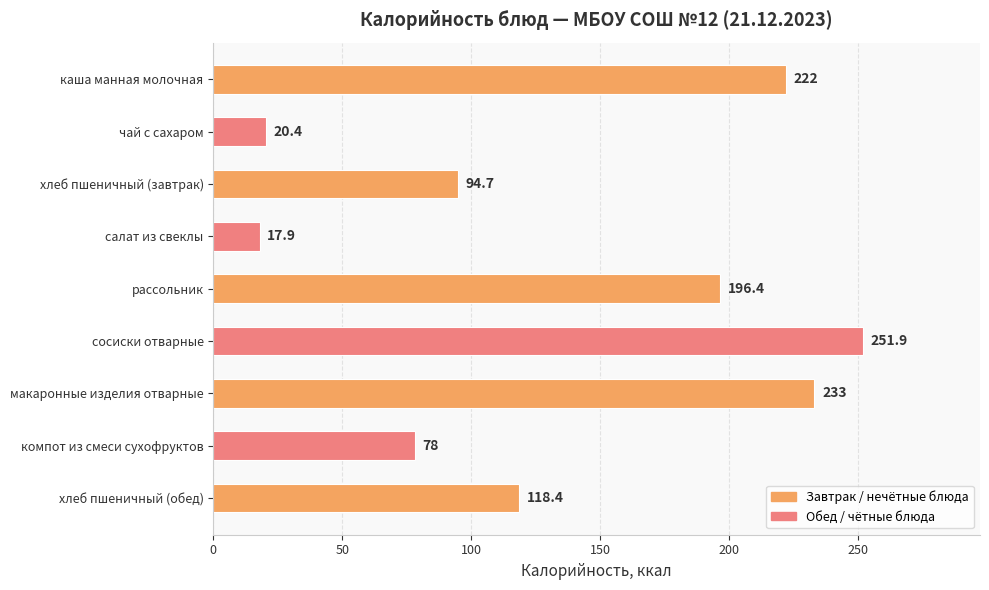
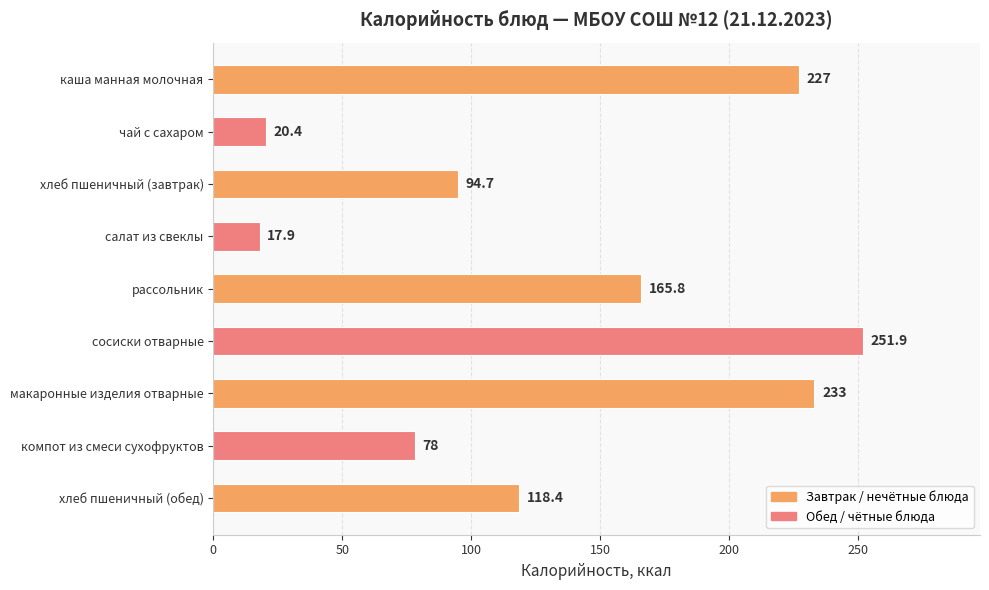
  {
-   "каша манная молочная": 222,
+   "каша манная молочная": 227,
    "чай с сахаром": 20.4,
    "хлеб пшеничный (завтрак)": 94.7,
    "салат из свеклы": 17.9,
-   "рассольник": 196.4,
+   "рассольник": 165.8,
    "сосиски отварные": 251.9,
    "макаронные изделия отварные": 233,
    "компот из смеси сухофруктов": 78,
    "хлеб пшеничный (обед)": 118.4
  }
